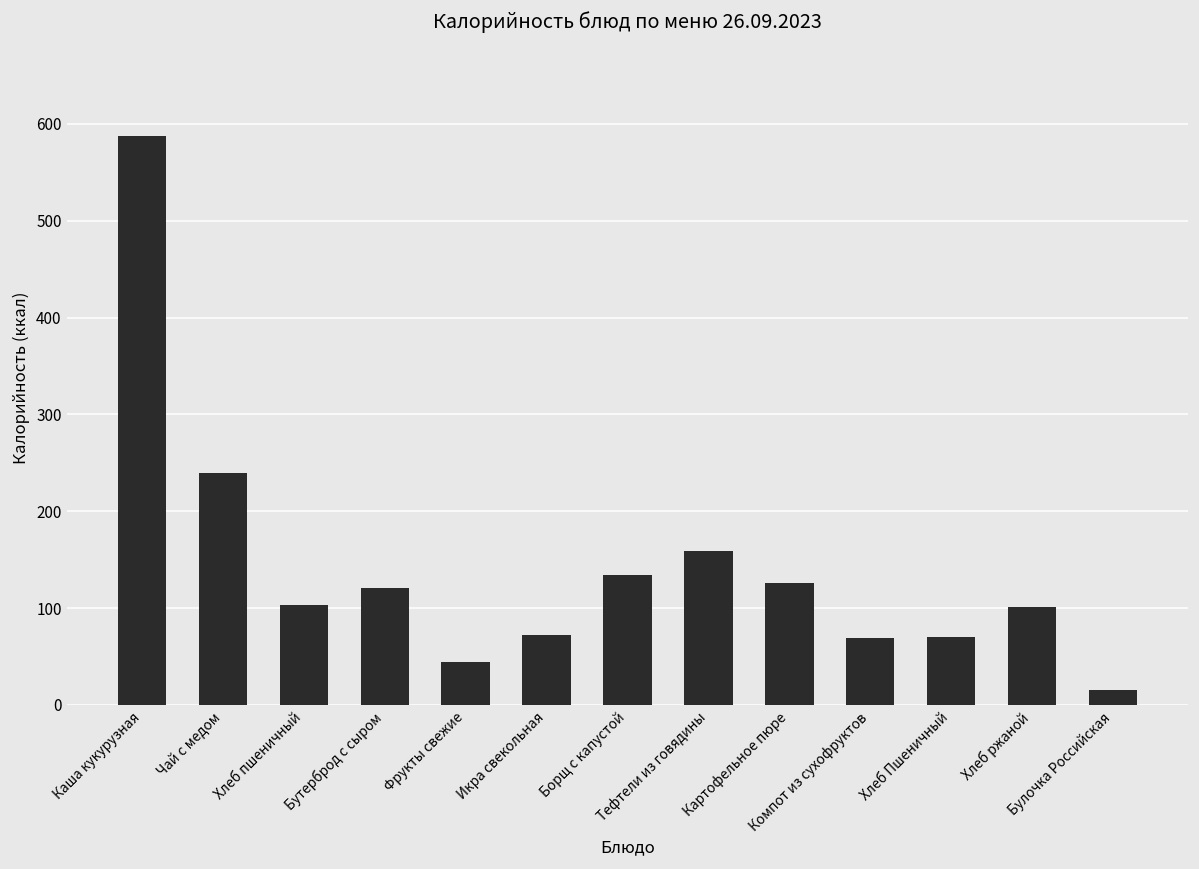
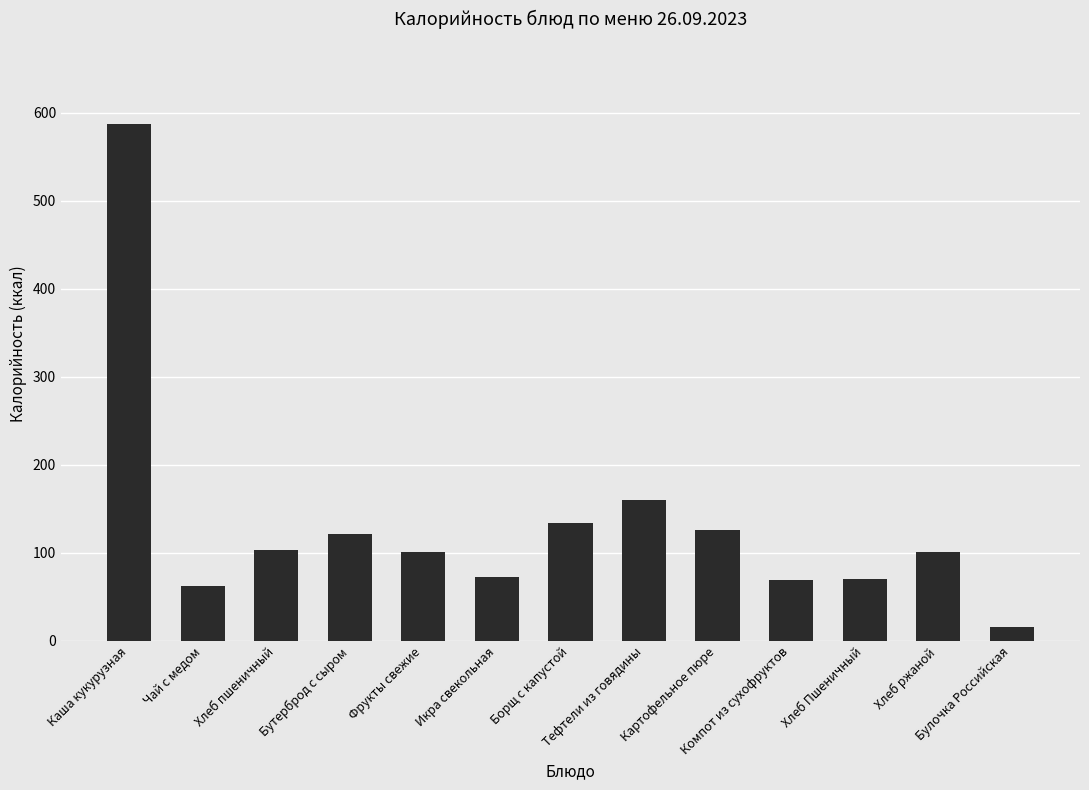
  {
    "Каша кукурузная": 590,
-   "Чай с медом": 240,
+   "Чай с медом": 60,
    "Хлеб пшеничный": 100,
    "Бутерброд с сыром": 120,
-   "Фрукты свежие": 40,
+   "Фрукты свежие": 100,
    "Икра свекольная": 70,
    "Борщ с капустой": 130,
    "Тефтели из говядины": 160,
    "Картофельное пюре": 130,
    "Компот из сухофруктов": 70,
    "Хлеб Пшеничный": 70,
    "Хлеб ржаной": 100,
    "Булочка Российская": 20
  }
